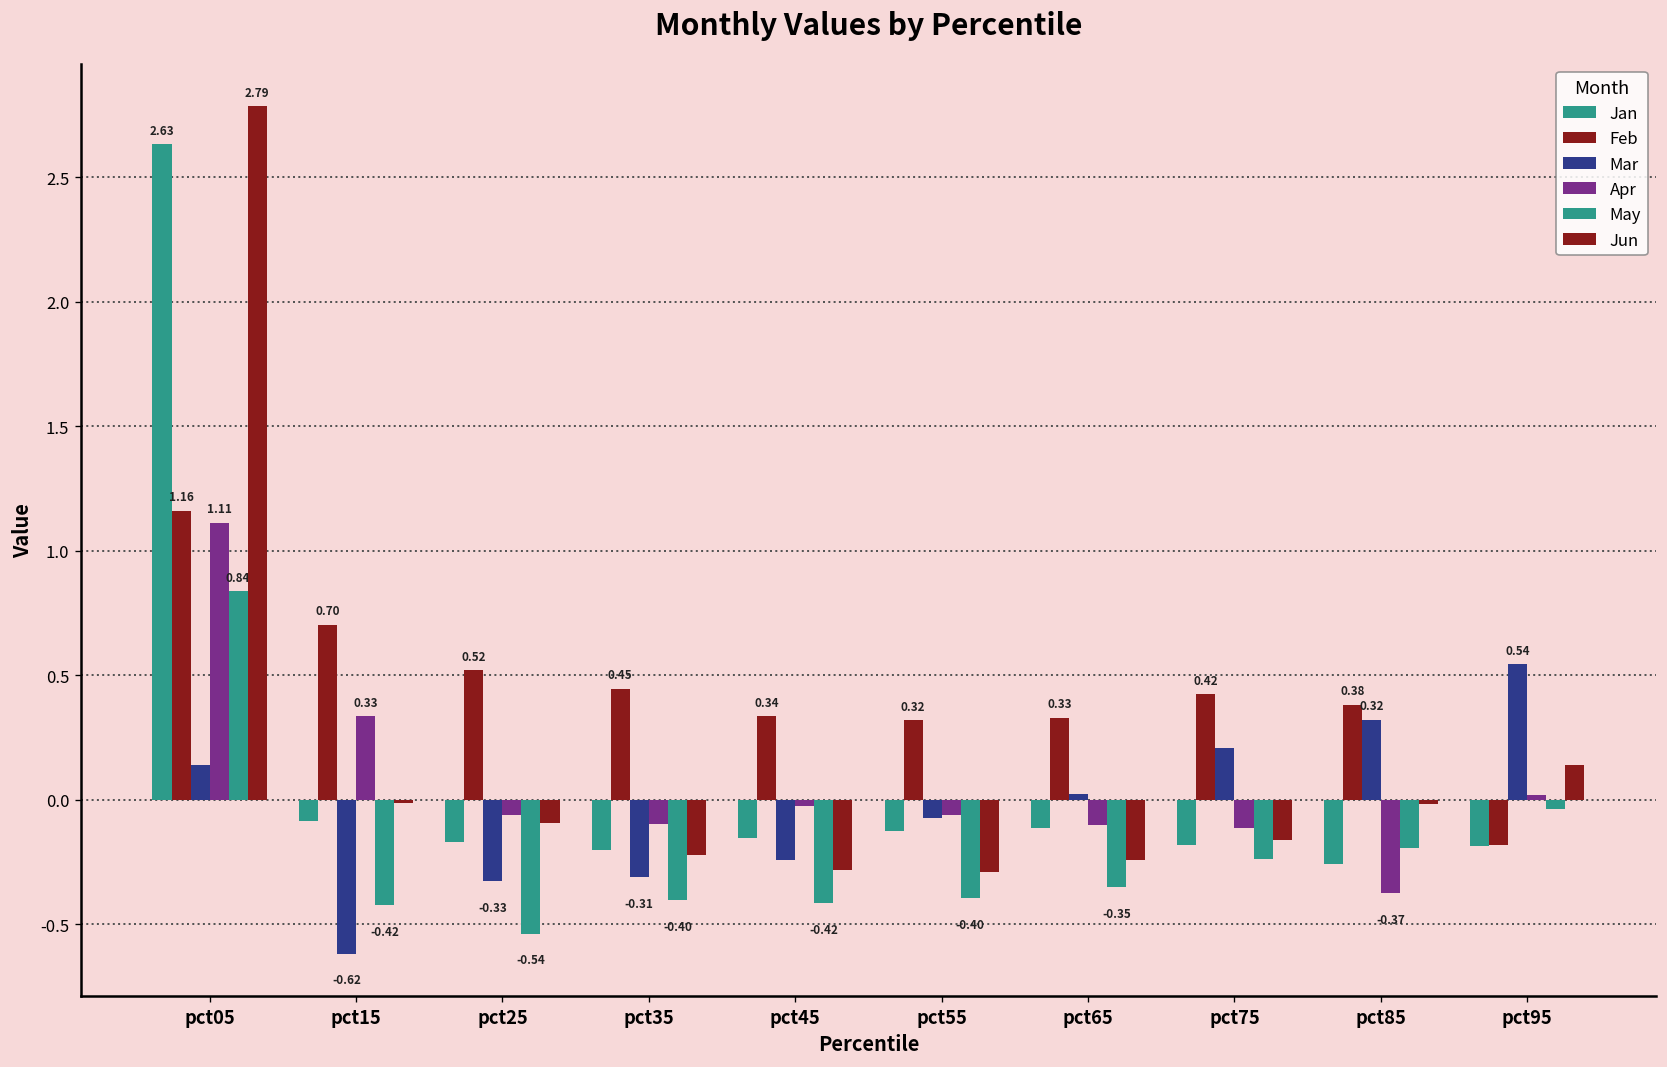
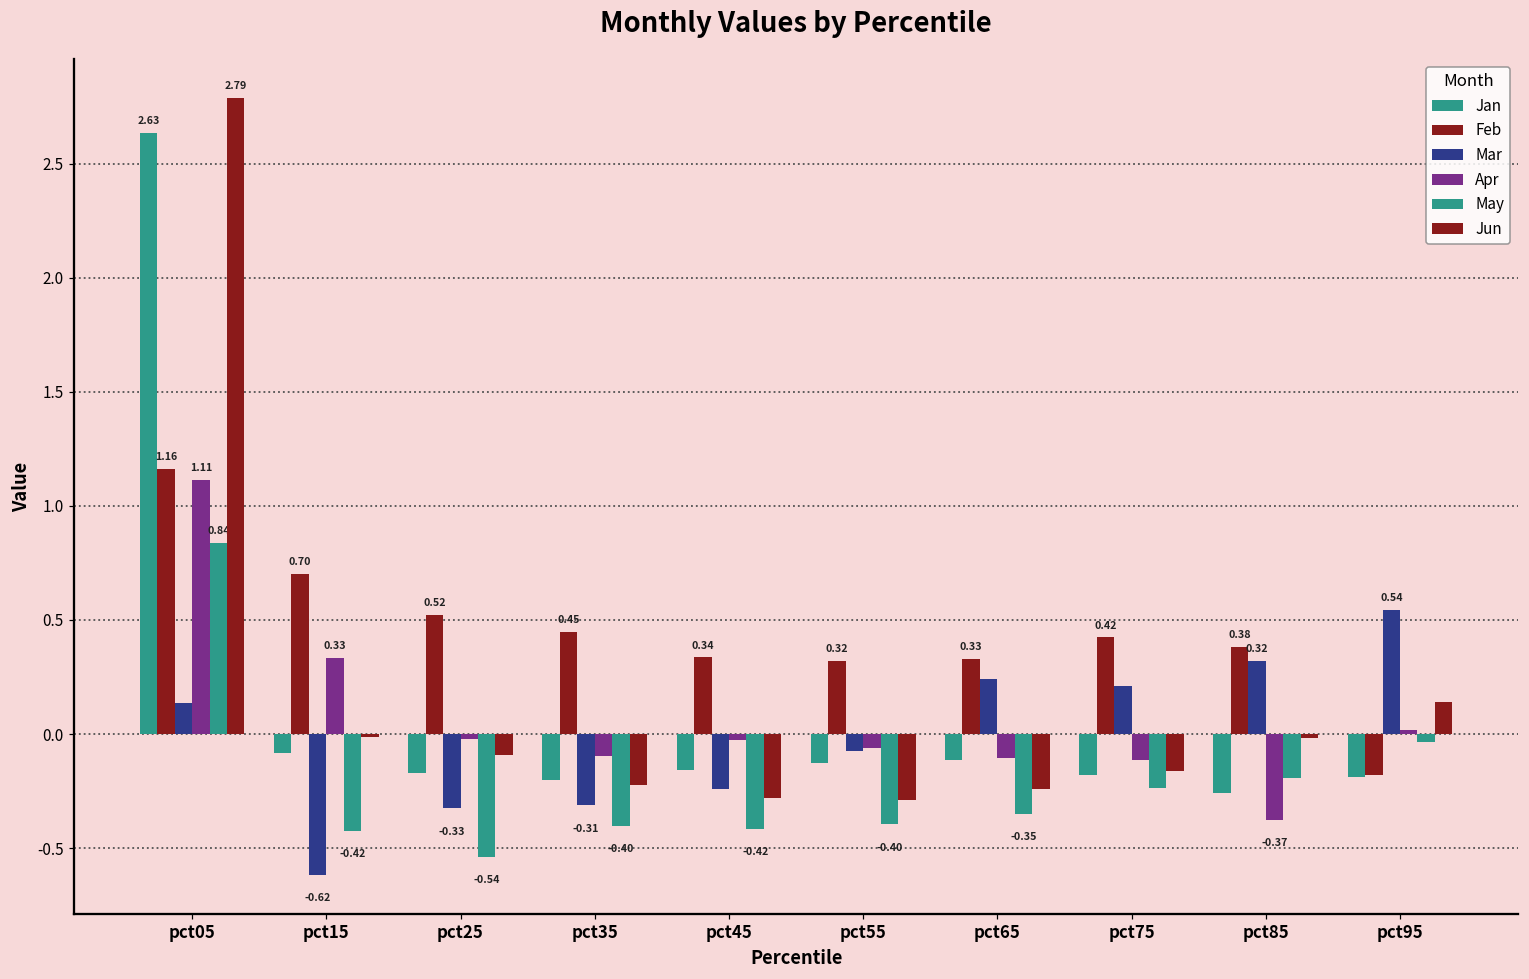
  {
    "Mar": {
      "pct05": 0.14,
      "pct45": -0.24,
      "pct55": -0.07,
-     "pct65": 0.02,
+     "pct65": 0.24,
      "pct75": 0.21
    },
    "Apr": {
-     "pct25": -0.06,
+     "pct25": -0.02,
      "pct35": -0.10,
      "pct45": -0.03,
      "pct55": -0.06,
      "pct65": -0.10,
      "pct75": -0.11,
      "pct95": 0.02
    }
  }
